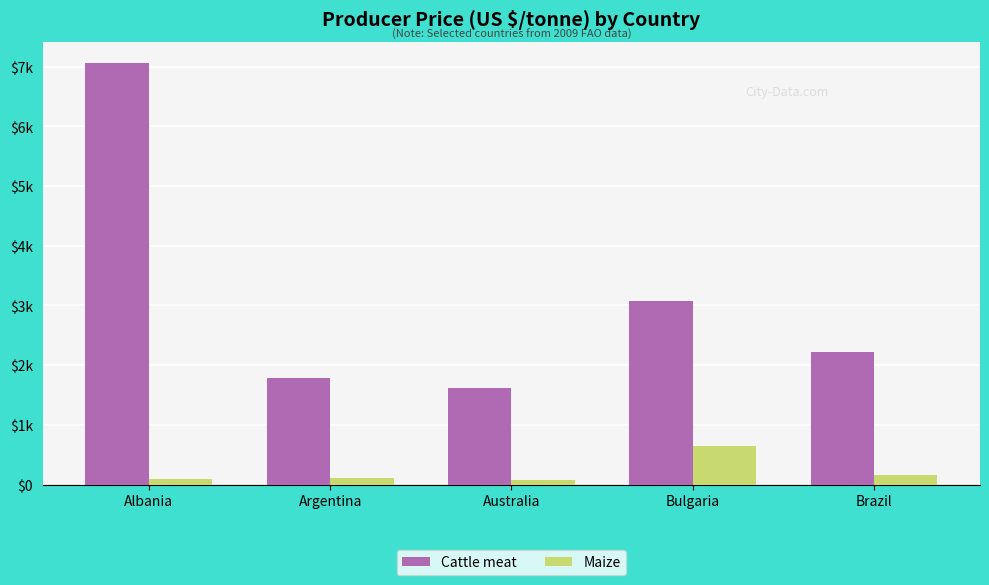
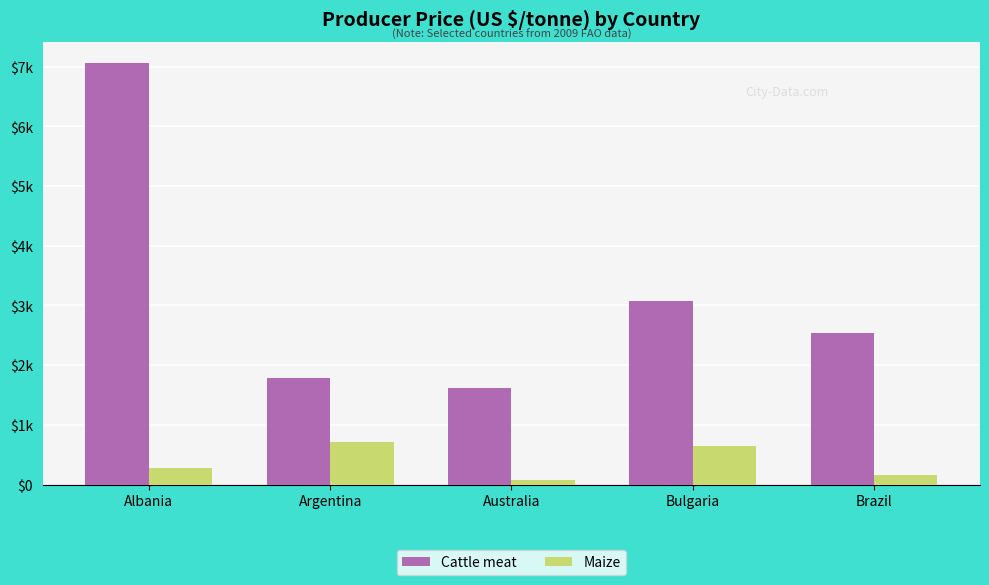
  {
    "Cattle meat": {
      "Albania": "$7100",
      "Argentina": "$1800",
      "Australia": "$1600",
      "Bulgaria": "$3100",
-     "Brazil": "$2200"
+     "Brazil": "$2500"
    },
    "Maize": {
-     "Albania": "$100",
-     "Argentina": "$100",
+     "Albania": "$300",
+     "Argentina": "$700",
      "Australia": "$100",
      "Bulgaria": "$700",
      "Brazil": "$200"
    }
  }
